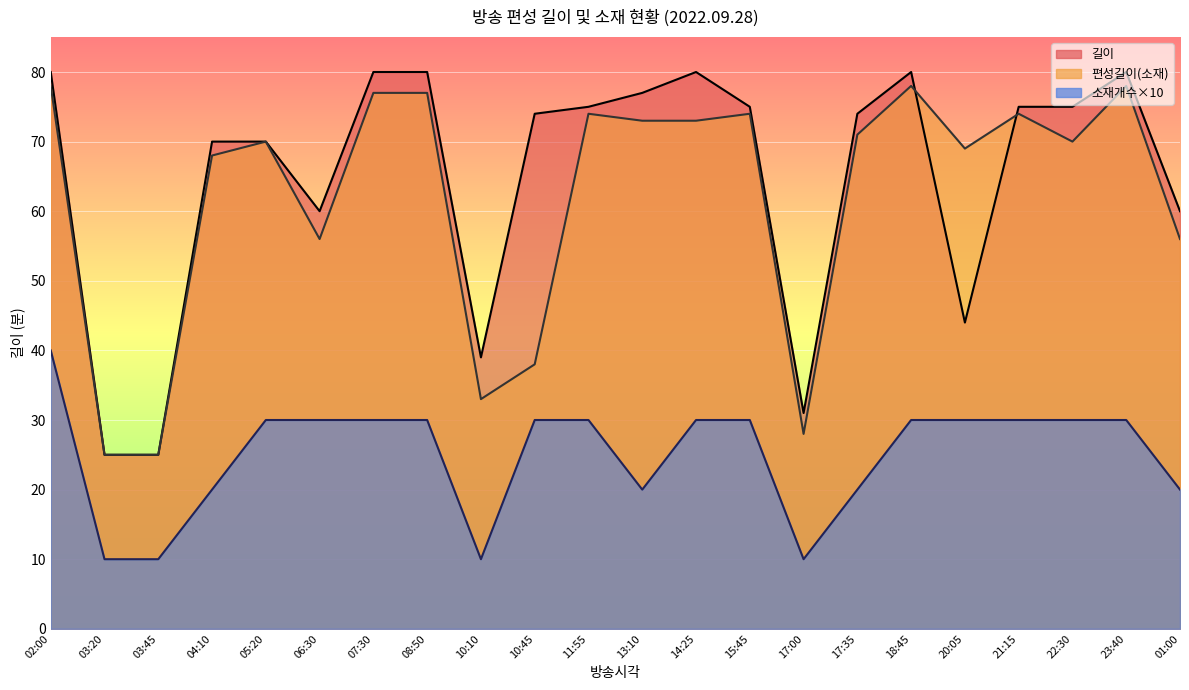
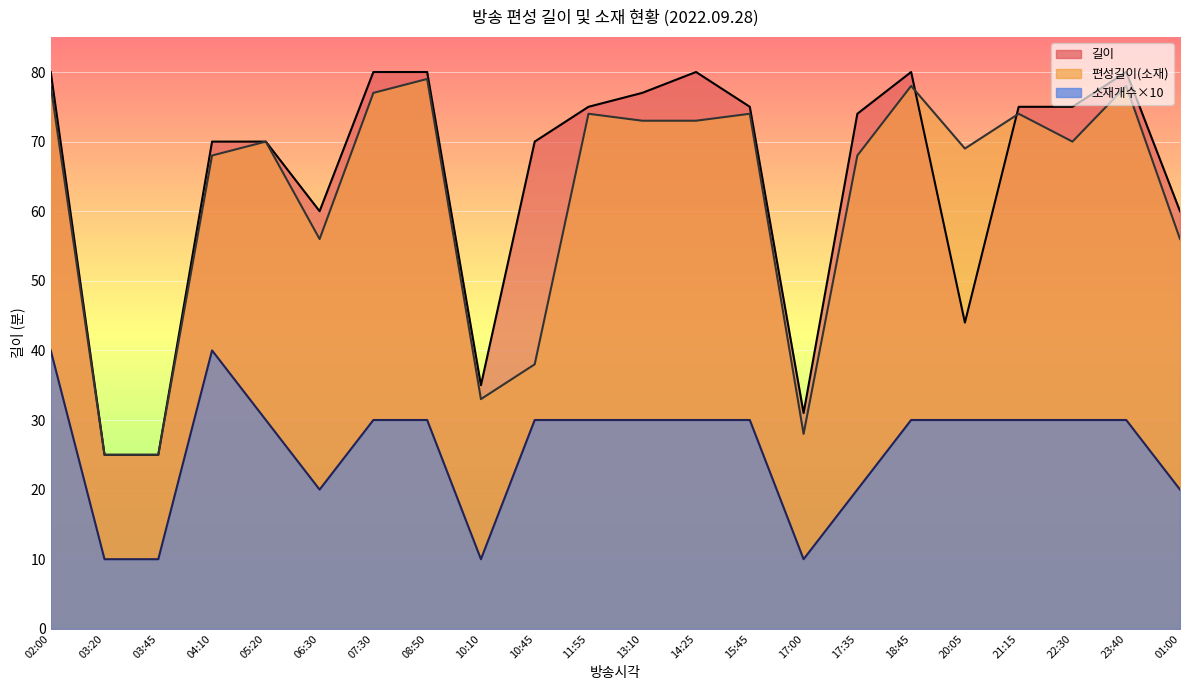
  {
    "길이": {
      "02:00": 80,
      "04:10": 70,
      "06:30": 60,
      "07:30": 80,
      "08:50": 80,
-     "10:10": 39,
-     "10:45": 74,
+     "10:10": 35,
+     "10:45": 70,
      "11:55": 75,
      "13:10": 77,
      "14:25": 80,
      "15:45": 75,
      "17:00": 31,
      "17:35": 74,
      "18:45": 80,
      "20:05": 44,
      "21:15": 75,
      "22:30": 75,
      "01:00": 60
    },
    "편성길이(소재)": {
      "02:00": 78,
      "04:10": 68,
      "06:30": 56,
      "07:30": 77,
-     "08:50": 77,
+     "08:50": 79,
      "10:10": 33,
      "10:45": 38,
      "11:55": 74,
      "13:10": 73,
      "14:25": 73,
      "15:45": 74,
      "17:00": 28,
-     "17:35": 71,
+     "17:35": 68,
      "18:45": 78,
      "20:05": 69,
      "21:15": 74,
      "22:30": 70,
      "01:00": 56
    },
    "소재개수×10": {
      "02:00": 40,
      "03:20": 10,
      "03:45": 10,
-     "04:10": 20,
+     "04:10": 40,
      "05:20": 30,
-     "06:30": 30,
+     "06:30": 20,
      "07:30": 30,
      "08:50": 30,
      "10:10": 10,
      "10:45": 30,
      "11:55": 30,
-     "13:10": 20,
+     "13:10": 30,
      "14:25": 30,
      "15:45": 30,
      "17:00": 10,
      "17:35": 20,
      "18:45": 30,
      "20:05": 30,
      "21:15": 30,
      "22:30": 30,
      "23:40": 30,
      "01:00": 20
    }
  }
